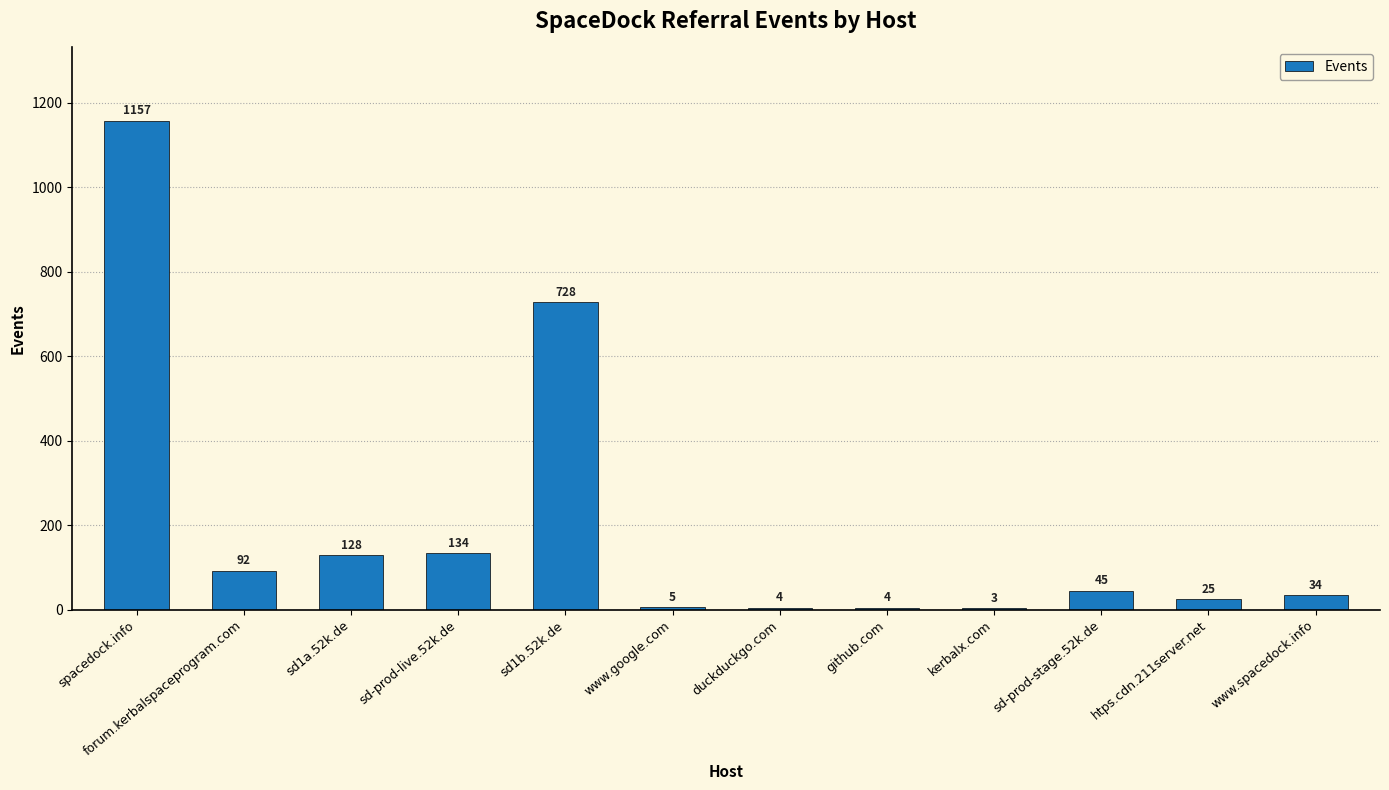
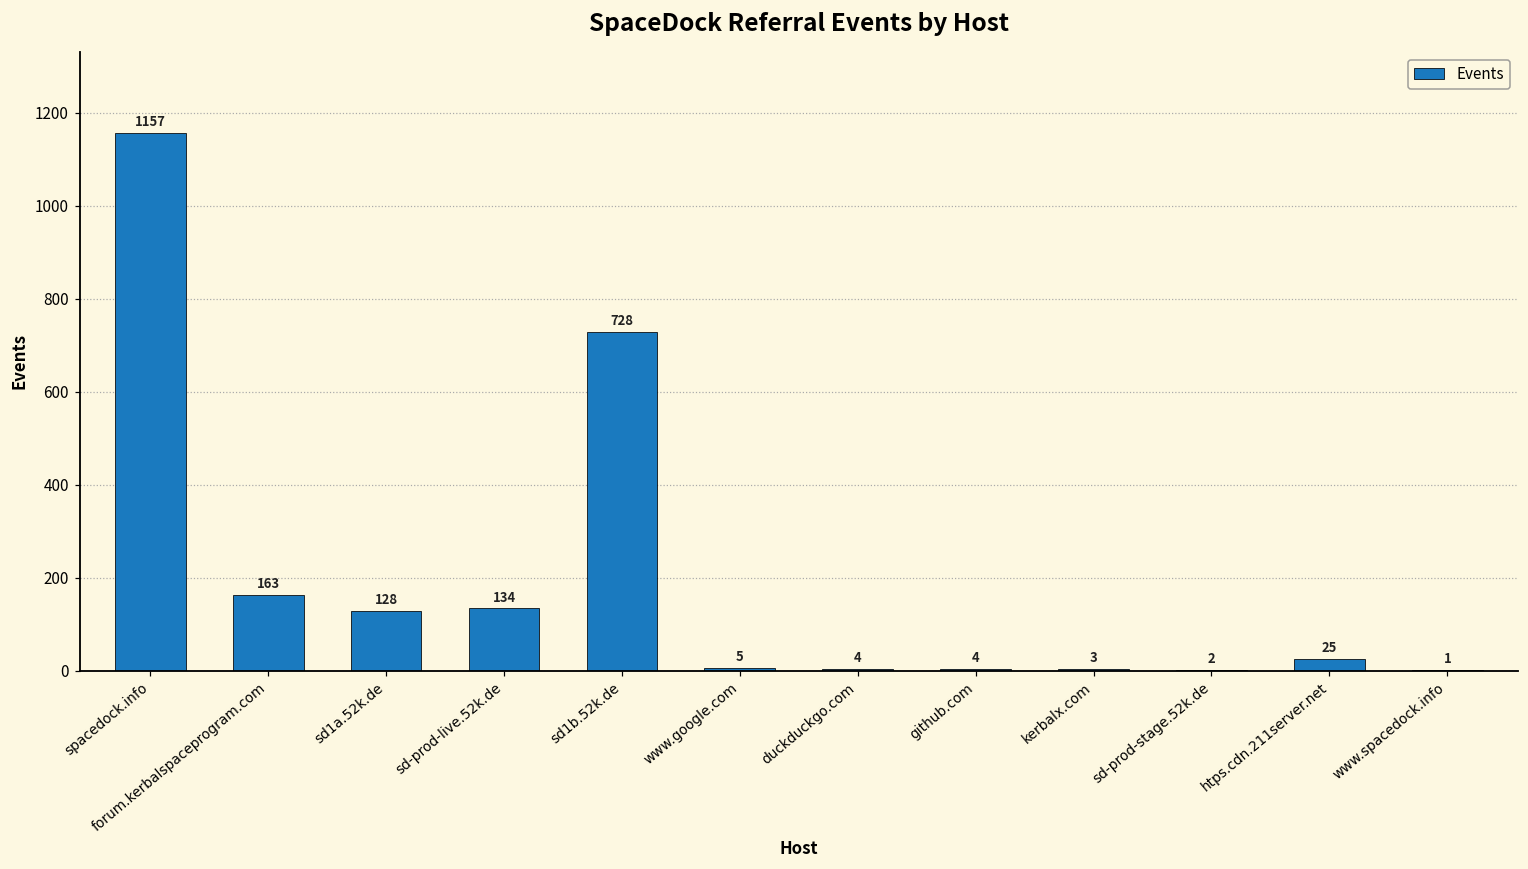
  {
    "spacedock.info": 1157,
-   "forum.kerbalspaceprogram.com": 92,
+   "forum.kerbalspaceprogram.com": 163,
    "sd1a.52k.de": 128,
    "sd-prod-live.52k.de": 134,
    "sd1b.52k.de": 728,
    "www.google.com": 5,
    "duckduckgo.com": 4,
    "github.com": 4,
    "kerbalx.com": 3,
-   "sd-prod-stage.52k.de": 45,
+   "sd-prod-stage.52k.de": 2,
    "htps.cdn.211server.net": 25,
-   "www.spacedock.info": 34
+   "www.spacedock.info": 1
  }
